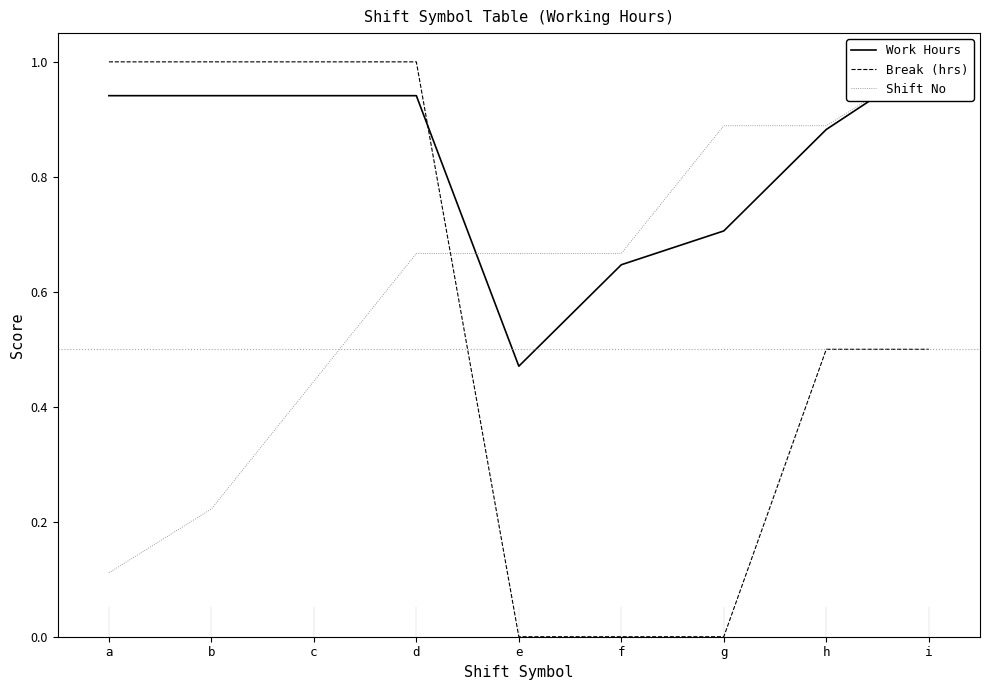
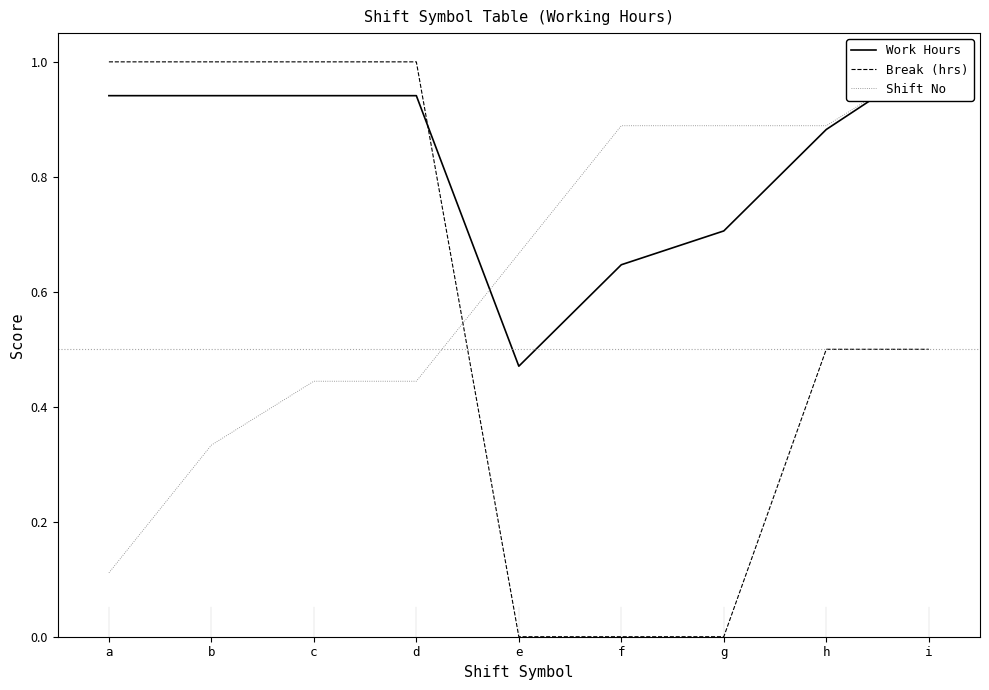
  {
    "Shift No": {
      "a": 0.11,
-     "b": 0.22,
+     "b": 0.33,
      "c": 0.44,
-     "d": 0.67,
+     "d": 0.44,
      "e": 0.67,
-     "f": 0.67,
+     "f": 0.89,
      "g": 0.89,
      "h": 0.89
    }
  }
